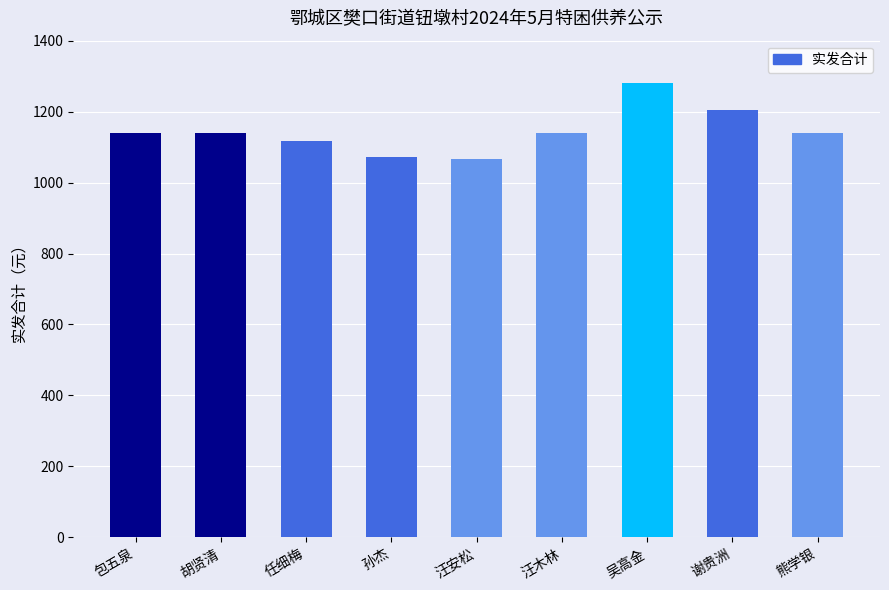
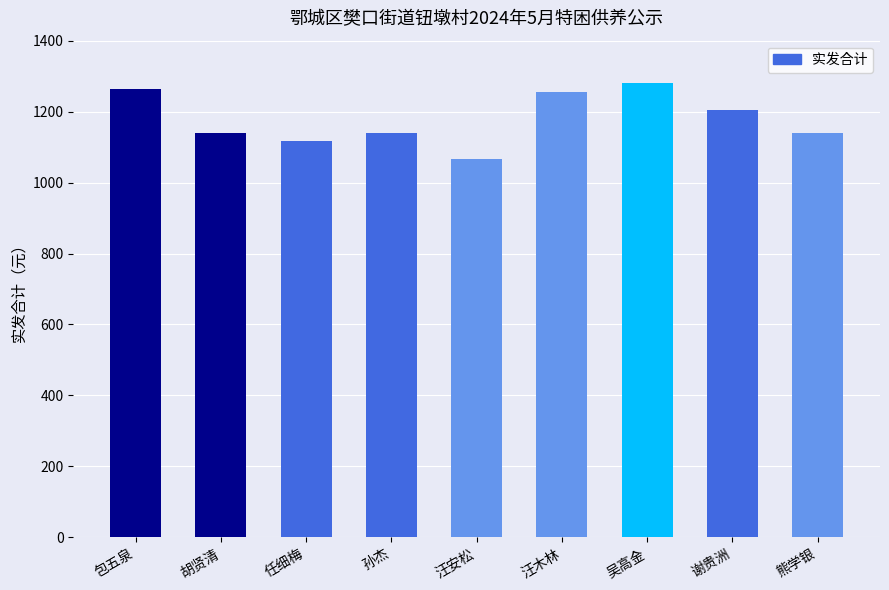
  {
-   "包五泉": 1140,
+   "包五泉": 1260,
    "胡贤清": 1140,
    "任细梅": 1120,
-   "孙杰": 1070,
+   "孙杰": 1140,
    "汪安松": 1070,
-   "汪木林": 1140,
+   "汪木林": 1260,
    "吴高金": 1280,
    "谢贵洲": 1200,
    "熊学银": 1140
  }
